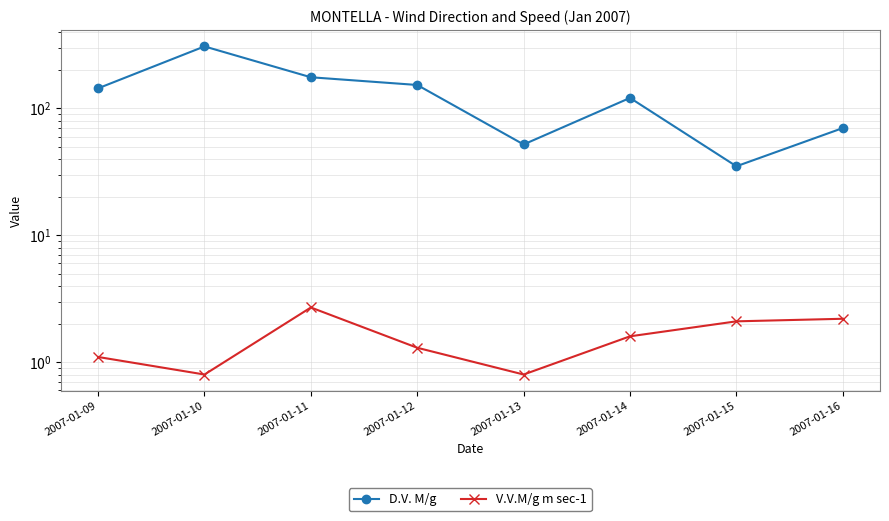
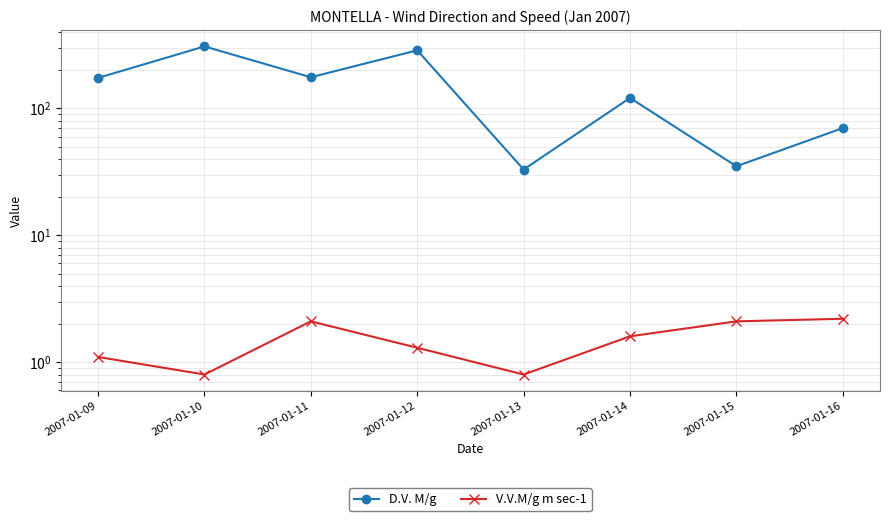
  {
    "D.V. M/g": {
-     "2007-01-09": 140,
+     "2007-01-09": 170,
      "2007-01-10": 310,
      "2007-01-11": 180,
-     "2007-01-12": 150,
-     "2007-01-13": 52,
+     "2007-01-12": 290,
+     "2007-01-13": 33,
      "2007-01-14": 120,
      "2007-01-15": 35,
      "2007-01-16": 70
    },
    "V.V.M/g m sec-1": {
      "2007-01-09": 1.1,
      "2007-01-10": 0.8,
-     "2007-01-11": 2.7,
+     "2007-01-11": 2.1,
      "2007-01-12": 1.3,
      "2007-01-13": 0.8,
      "2007-01-14": 1.6,
      "2007-01-15": 2.1,
      "2007-01-16": 2.2
    }
  }
